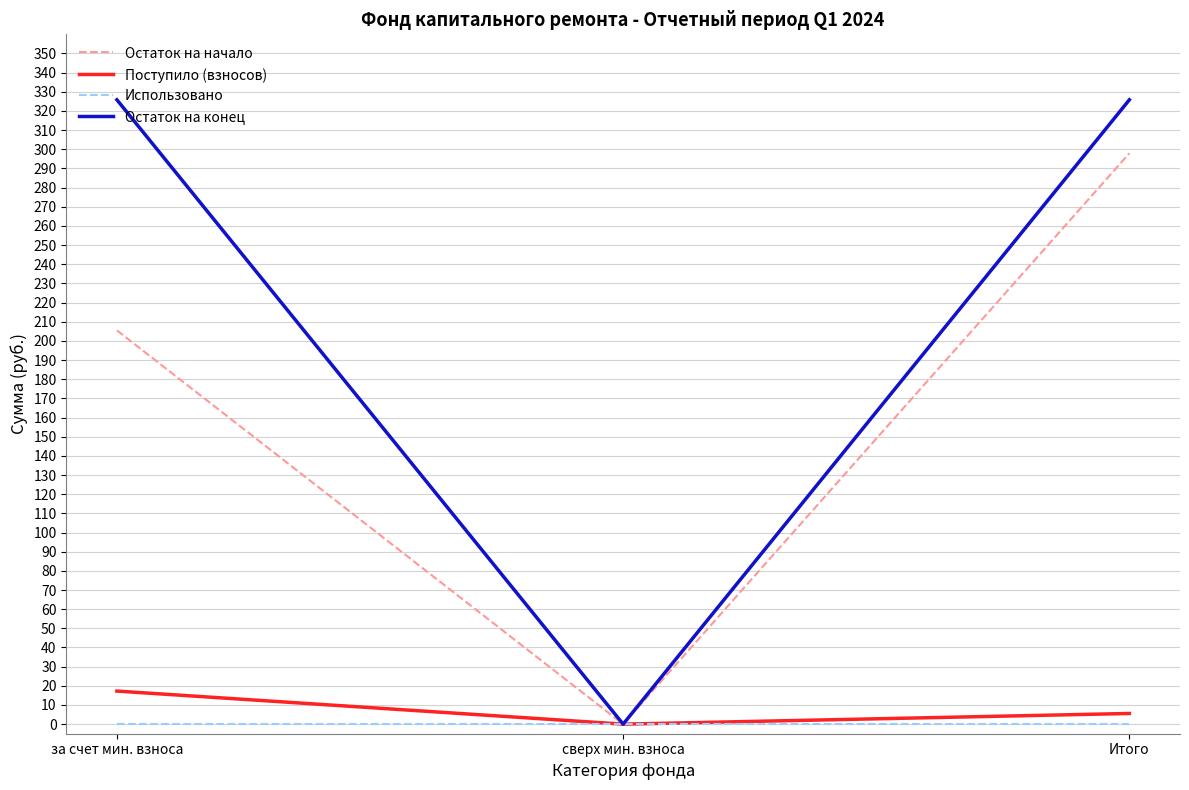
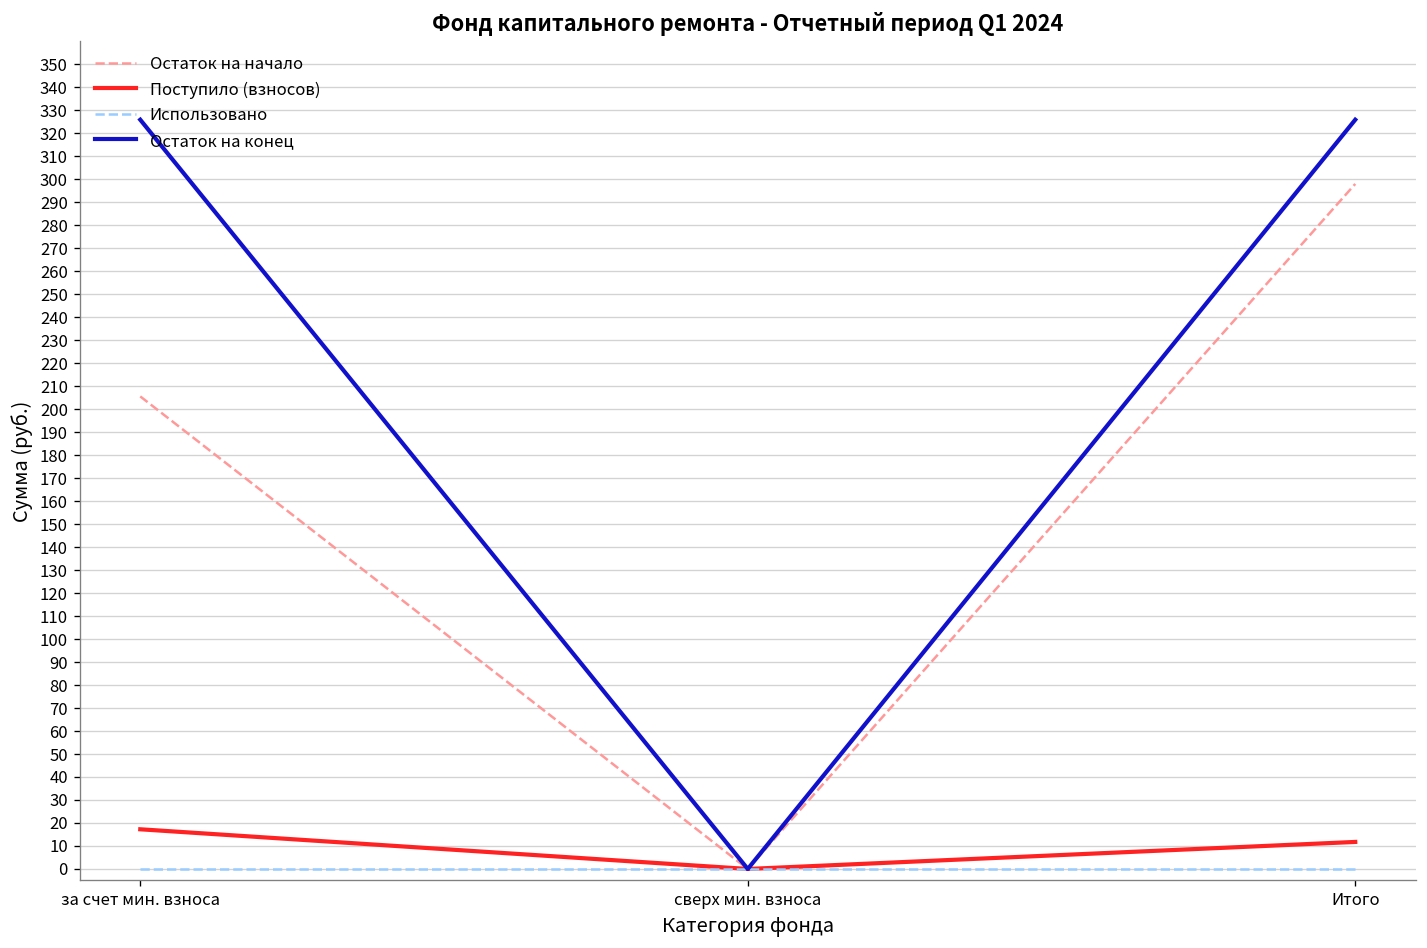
  {
    "Остаток на начало": {
      "за счет мин. взноса": 206,
      "Итого": 298
    },
    "Поступило (взносов)": {
      "за счет мин. взноса": 17,
-     "Итого": 6
+     "Итого": 12
    },
    "Использовано": {
      "за счет мин. взноса": 0,
      "Итого": 0
    },
    "Остаток на конец": {
      "за счет мин. взноса": 326,
      "Итого": 326
    }
  }
